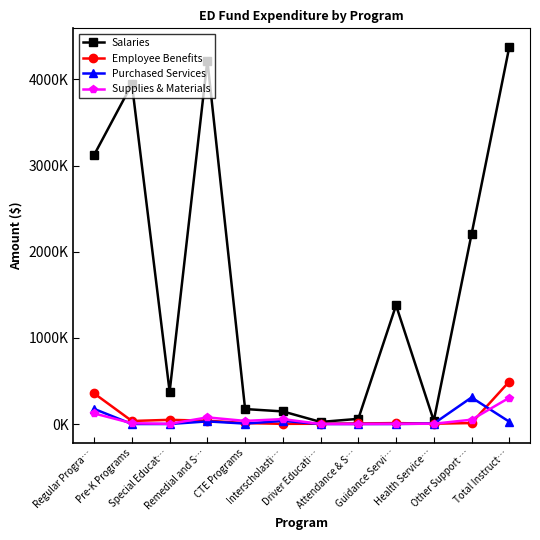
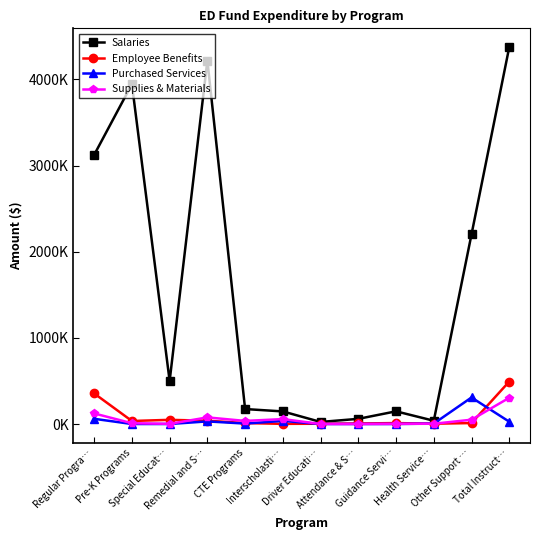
  {
    "Salaries": {
      "Regular Progra…": 3100000,
-     "Special Educat…": 400000,
+     "Special Educat…": 500000,
      "CTE Programs": 200000,
      "Interscholasti…": 100000,
      "Attendance & S…": 100000,
-     "Guidance Servi…": 1400000,
+     "Guidance Servi…": 100000,
      "Health Service…": 0,
      "Other Support …": 2200000,
      "Total Instruct…": 4400000
    },
    "Employee Benefits": {
      "Regular Progra…": 400000,
      "Special Educat…": 0,
      "Interscholasti…": 0,
      "Other Support …": 0,
      "Total Instruct…": 500000
    },
    "Purchased Services": {
-     "Regular Progra…": 200000,
+     "Regular Progra…": 100000,
      "Other Support …": 300000,
      "Total Instruct…": 0
    },
    "Supplies & Materials": {
      "Regular Progra…": 100000,
      "Remedial and S…": 100000,
      "Other Support …": 100000,
      "Total Instruct…": 300000
    }
  }
